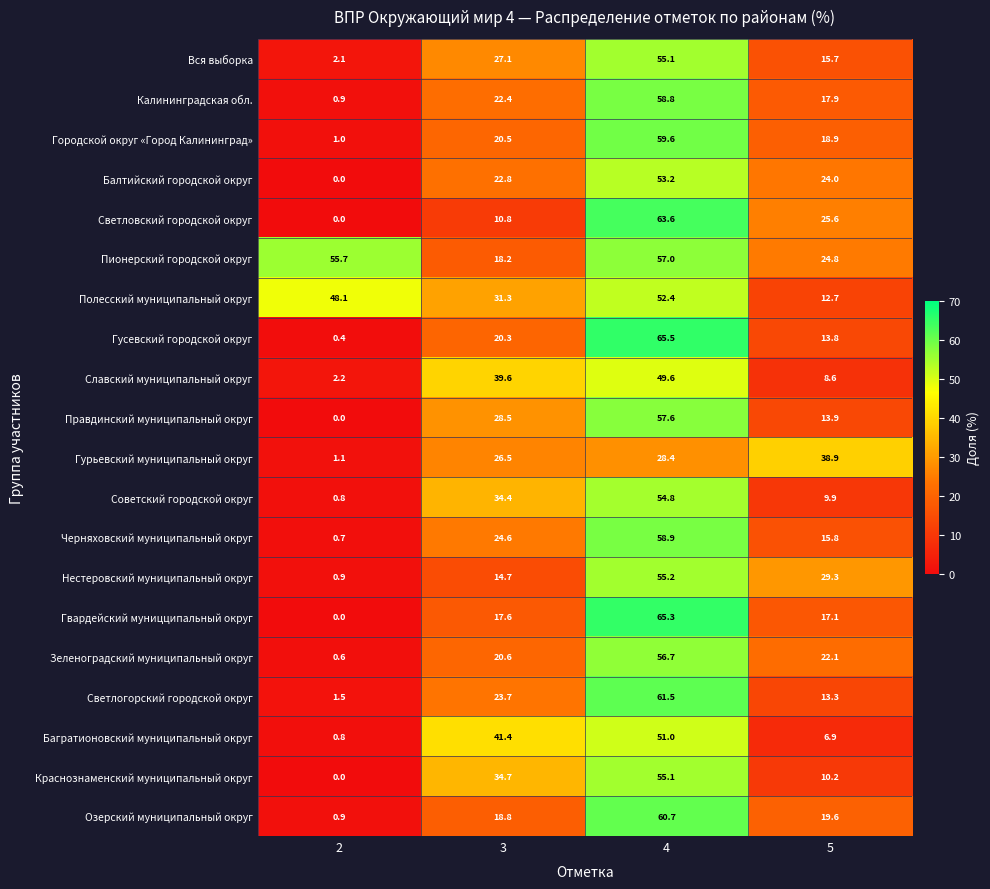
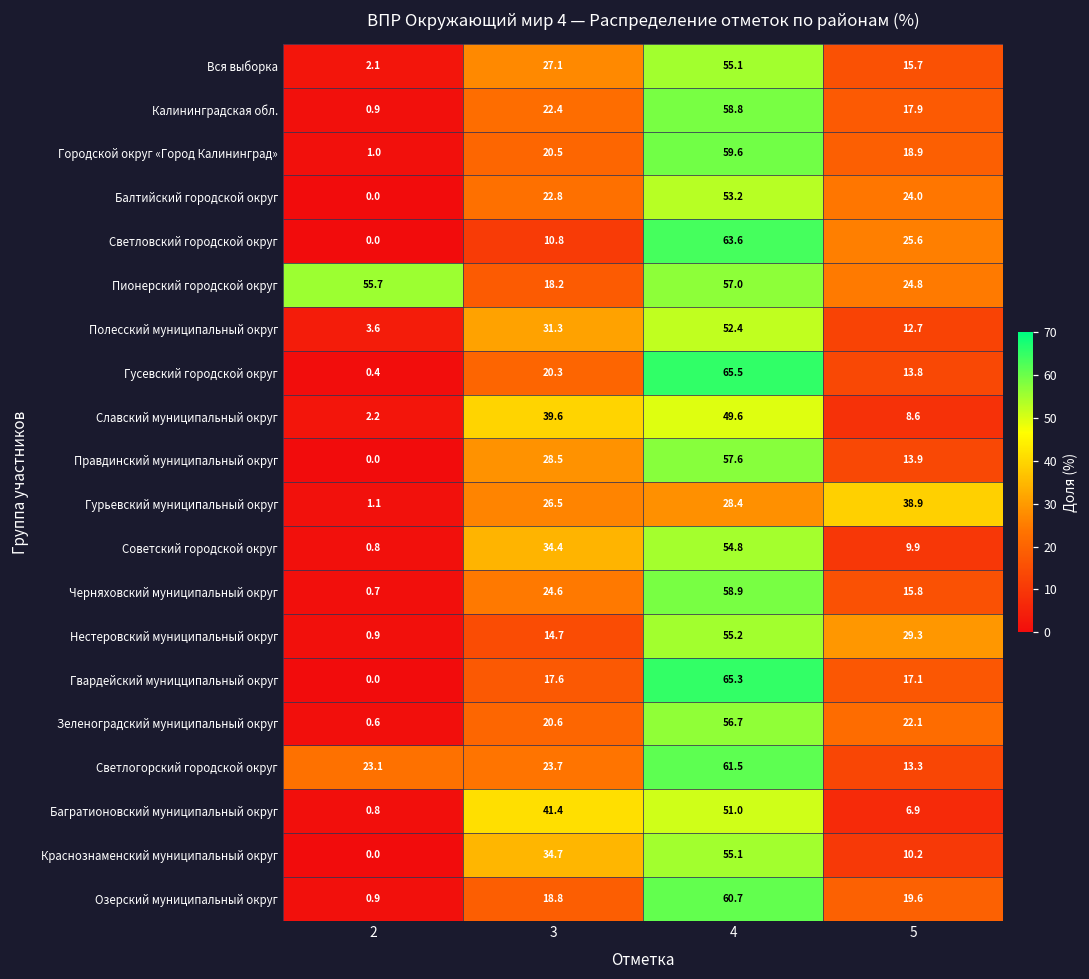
  {
    "Вся выборка": {
      "2": 2.1,
      "3": 27.1,
      "4": 55.1,
      "5": 15.7
    },
    "Калининградская обл.": {
      "2": 0.9,
      "3": 22.4,
      "4": 58.8,
      "5": 17.9
    },
    "Городской округ «Город Калининград»": {
      "2": 1.0,
      "3": 20.5,
      "4": 59.6,
      "5": 18.9
    },
    "Балтийский городской округ": {
      "2": 0.0,
      "3": 22.8,
      "4": 53.2,
      "5": 24.0
    },
    "Светловский городской округ": {
      "2": 0.0,
      "3": 10.8,
      "4": 63.6,
      "5": 25.6
    },
    "Пионерский городской округ": {
      "2": 55.7,
      "3": 18.2,
      "4": 57.0,
      "5": 24.8
    },
    "Полесский муниципальный округ": {
-     "2": 48.1,
+     "2": 3.6,
      "3": 31.3,
      "4": 52.4,
      "5": 12.7
    },
    "Гусевский городской округ": {
      "2": 0.4,
      "3": 20.3,
      "4": 65.5,
      "5": 13.8
    },
    "Славский муниципальный округ": {
      "2": 2.2,
      "3": 39.6,
      "4": 49.6,
      "5": 8.6
    },
    "Правдинский муниципальный округ": {
      "2": 0.0,
      "3": 28.5,
      "4": 57.6,
      "5": 13.9
    },
    "Гурьевский муниципальный округ": {
      "2": 1.1,
      "3": 26.5,
      "4": 28.4,
      "5": 38.9
    },
    "Советский городской округ": {
      "2": 0.8,
      "3": 34.4,
      "4": 54.8,
      "5": 9.9
    },
    "Черняховский муниципальный округ": {
      "2": 0.7,
      "3": 24.6,
      "4": 58.9,
      "5": 15.8
    },
    "Нестеровский муниципальный округ": {
      "2": 0.9,
      "3": 14.7,
      "4": 55.2,
      "5": 29.3
    },
    "Гвардейский муницципальный округ": {
      "2": 0.0,
      "3": 17.6,
      "4": 65.3,
      "5": 17.1
    },
    "Зеленоградский муниципальный округ": {
      "2": 0.6,
      "3": 20.6,
      "4": 56.7,
      "5": 22.1
    },
    "Светлогорский городской округ": {
-     "2": 1.5,
+     "2": 23.1,
      "3": 23.7,
      "4": 61.5,
      "5": 13.3
    },
    "Багратионовский муниципальный округ": {
      "2": 0.8,
      "3": 41.4,
      "4": 51.0,
      "5": 6.9
    },
    "Краснознаменский муниципальный округ": {
      "2": 0.0,
      "3": 34.7,
      "4": 55.1,
      "5": 10.2
    },
    "Озерский муниципальный округ": {
      "2": 0.9,
      "3": 18.8,
      "4": 60.7,
      "5": 19.6
    }
  }
